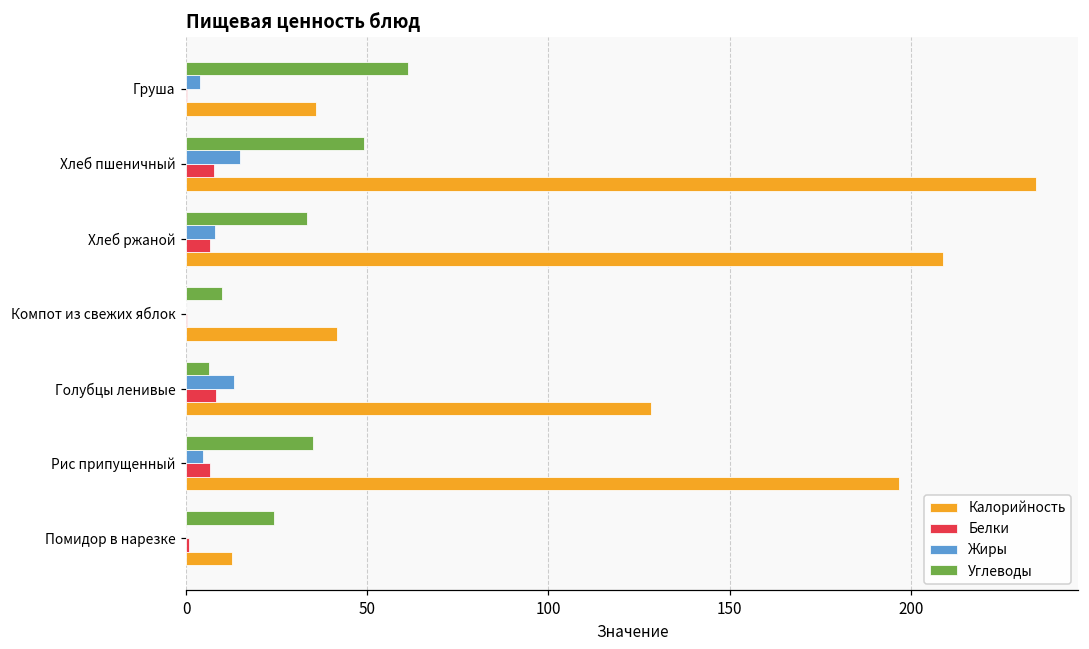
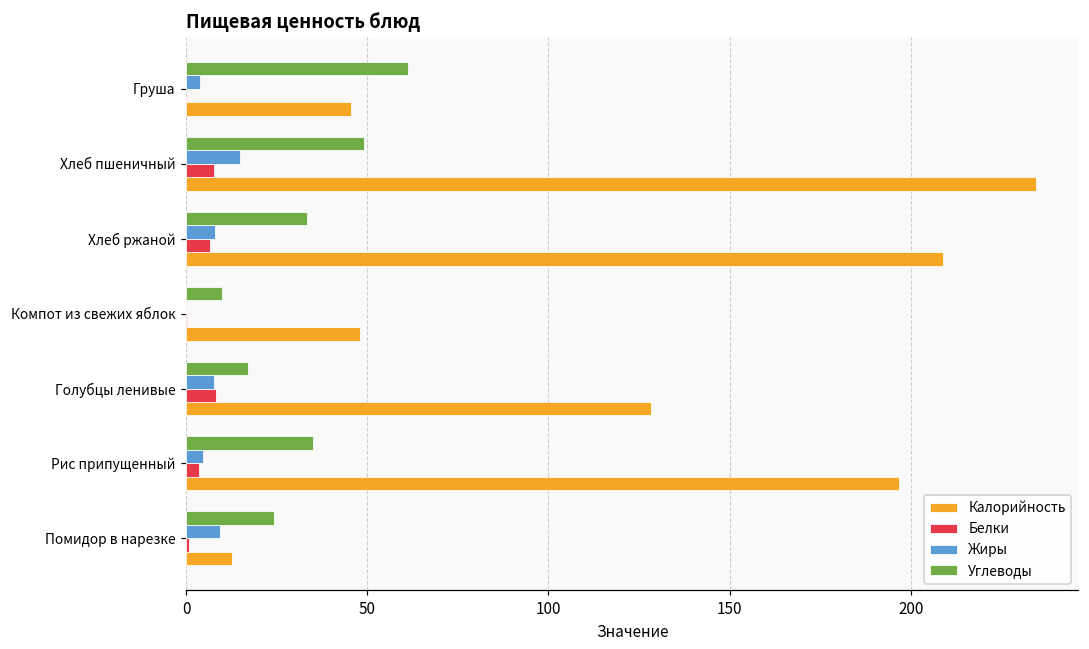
  {
    "Калорийность": {
-     "Груша": 36,
+     "Груша": 46,
      "Хлеб пшеничный": 234,
      "Хлеб ржаной": 209,
-     "Компот из свежих яблок": 42,
+     "Компот из свежих яблок": 48,
      "Голубцы ленивые": 128,
      "Рис припущенный": 197,
      "Помидор в нарезке": 13
    },
    "Белки": {
      "Хлеб пшеничный": 8,
      "Хлеб ржаной": 7,
      "Голубцы ленивые": 8,
-     "Рис припущенный": 7
+     "Рис припущенный": 4
    },
    "Жиры": {
      "Груша": 4,
      "Хлеб пшеничный": 15,
      "Хлеб ржаной": 8,
-     "Голубцы ленивые": 13,
+     "Голубцы ленивые": 8,
      "Рис припущенный": 5,
-     "Помидор в нарезке": 0
+     "Помидор в нарезке": 9
    },
    "Углеводы": {
      "Груша": 61,
      "Хлеб пшеничный": 49,
      "Хлеб ржаной": 33,
      "Компот из свежих яблок": 10,
-     "Голубцы ленивые": 6,
+     "Голубцы ленивые": 17,
      "Рис припущенный": 35,
      "Помидор в нарезке": 24
    }
  }
